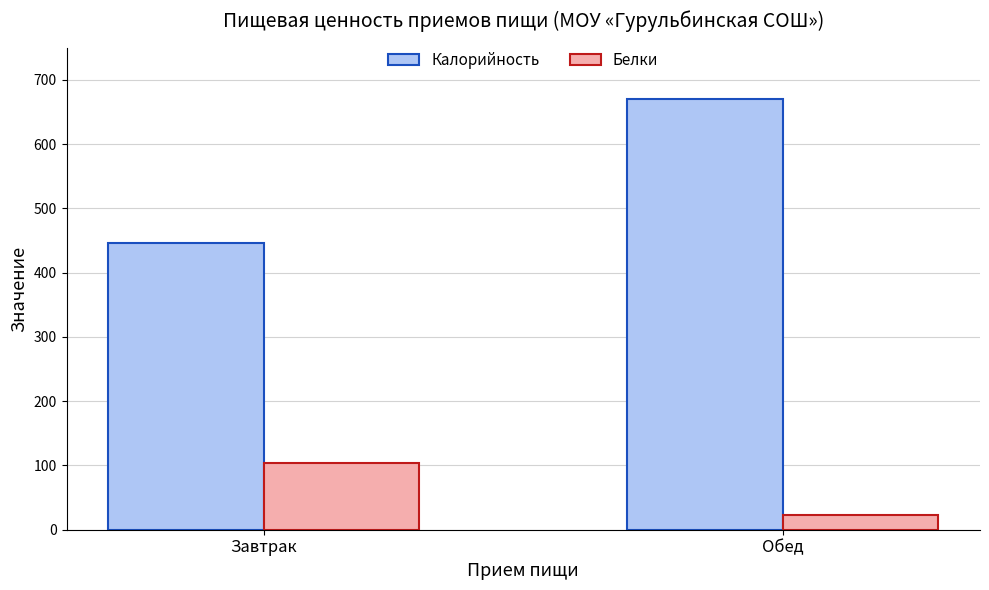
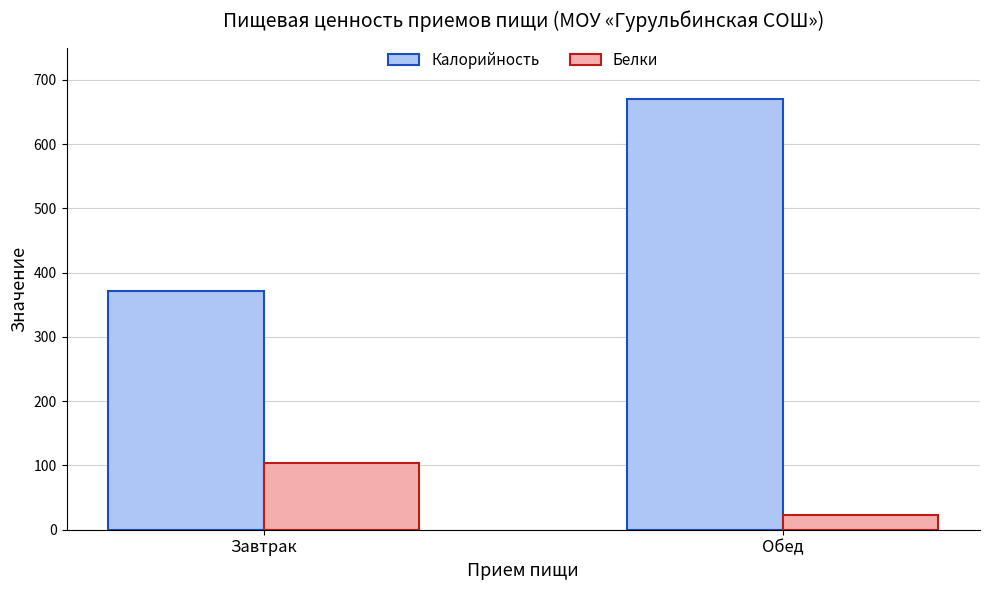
  {
    "Калорийность": {
-     "Завтрак": 450,
+     "Завтрак": 370,
      "Обед": 670
    },
    "Белки": {
      "Завтрак": 100,
      "Обед": 20
    }
  }
